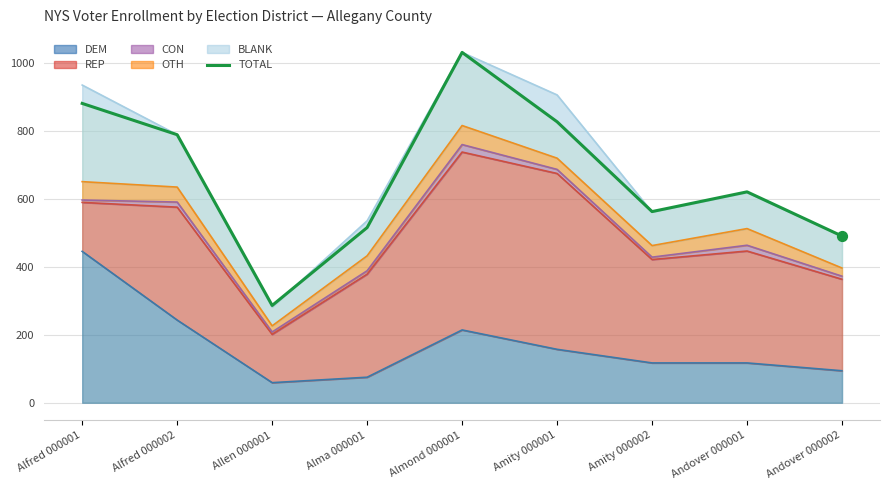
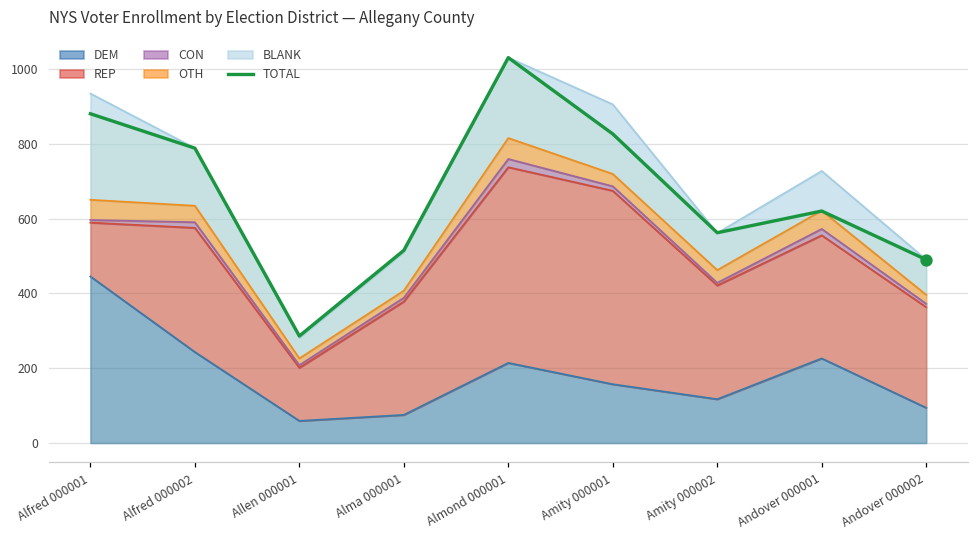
  {
    "DEM": {
      "Alfred 000001": 450,
      "Alfred 000002": 240,
      "Allen 000001": 60,
      "Alma 000001": 80,
      "Almond 000001": 210,
      "Amity 000001": 160,
      "Amity 000002": 120,
-     "Andover 000001": 120,
+     "Andover 000001": 230,
      "Andover 000002": 90
    },
    "REP": {
      "Alfred 000002": 330,
      "Alma 000001": 300,
      "Almond 000001": 520,
      "Amity 000001": 520,
      "Andover 000001": 330,
      "Andover 000002": 270
    },
    "CON": {
      "Alfred 000002": 20,
      "Alma 000001": 10,
      "Almond 000001": 20,
      "Amity 000001": 10,
      "Andover 000001": 20,
      "Andover 000002": 10
    },
    "OTH": {
      "Alfred 000001": 50,
      "Alfred 000002": 40,
      "Allen 000001": 20,
-     "Alma 000001": 40,
+     "Alma 000001": 20,
      "Almond 000001": 60,
      "Amity 000001": 30,
      "Amity 000002": 30,
      "Andover 000002": 20
    },
    "BLANK": {
      "Alfred 000001": 280,
      "Amity 000001": 190
    }
  }
